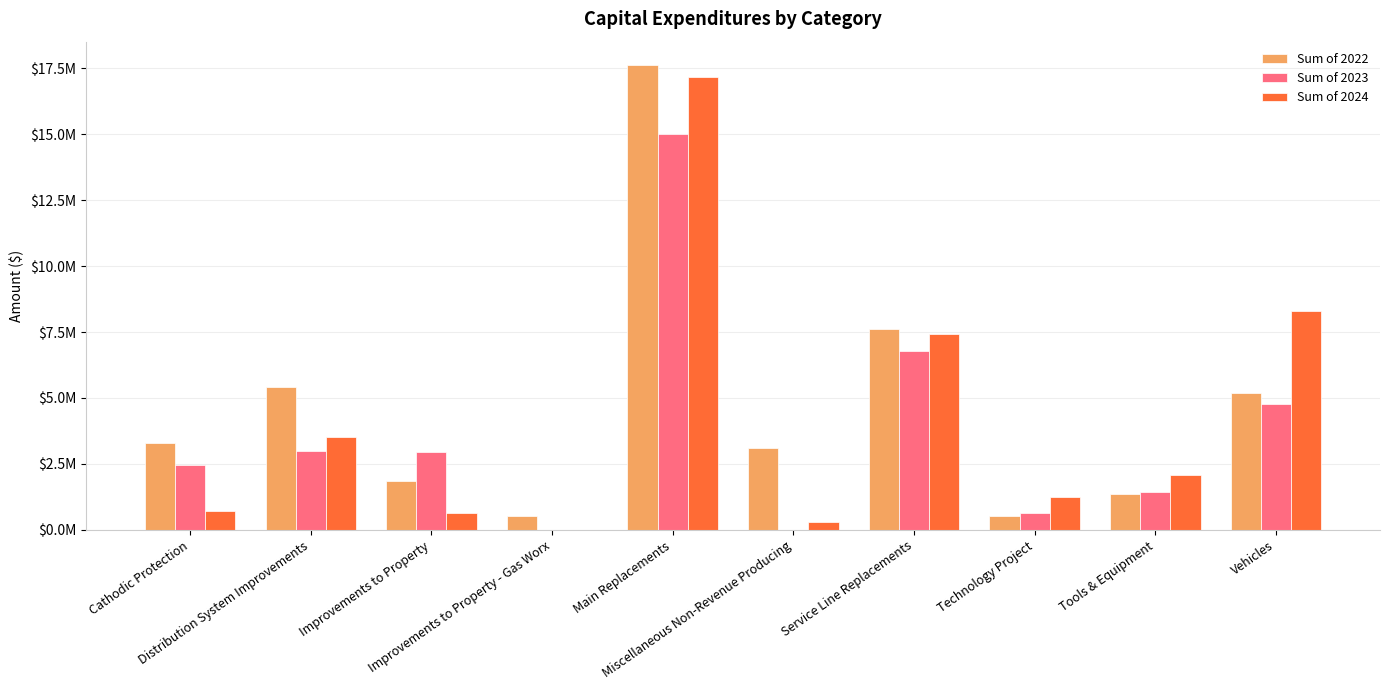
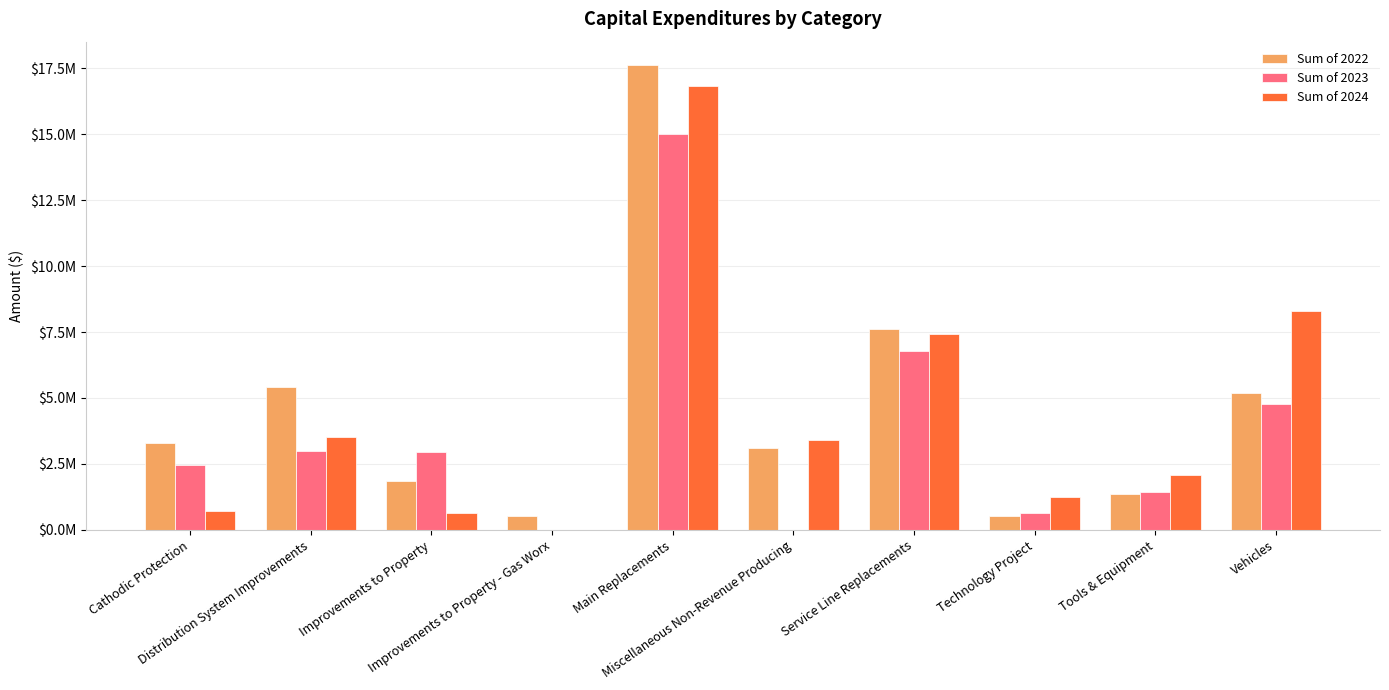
  {
    "Sum of 2022": {
      "Cathodic Protection": "$3300000",
      "Distribution System Improvements": "$5400000",
      "Improvements to Property": "$1900000",
      "Improvements to Property - Gas Worx": "$500000",
      "Main Replacements": "$17600000",
      "Miscellaneous Non-Revenue Producing": "$3100000",
      "Service Line Replacements": "$7600000",
      "Technology Project": "$500000",
      "Tools & Equipment": "$1400000",
      "Vehicles": "$5200000"
    },
    "Sum of 2023": {
      "Cathodic Protection": "$2500000",
      "Distribution System Improvements": "$3000000",
      "Improvements to Property": "$3000000",
      "Improvements to Property - Gas Worx": "$0",
      "Main Replacements": "$15000000",
      "Miscellaneous Non-Revenue Producing": "$0",
      "Service Line Replacements": "$6800000",
      "Technology Project": "$600000",
      "Tools & Equipment": "$1500000",
      "Vehicles": "$4800000"
    },
    "Sum of 2024": {
      "Cathodic Protection": "$700000",
      "Distribution System Improvements": "$3500000",
      "Improvements to Property": "$600000",
      "Improvements to Property - Gas Worx": "$0",
-     "Main Replacements": "$17200000",
-     "Miscellaneous Non-Revenue Producing": "$300000",
+     "Main Replacements": "$16800000",
+     "Miscellaneous Non-Revenue Producing": "$3400000",
      "Service Line Replacements": "$7400000",
      "Technology Project": "$1200000",
      "Tools & Equipment": "$2100000",
      "Vehicles": "$8300000"
    }
  }
